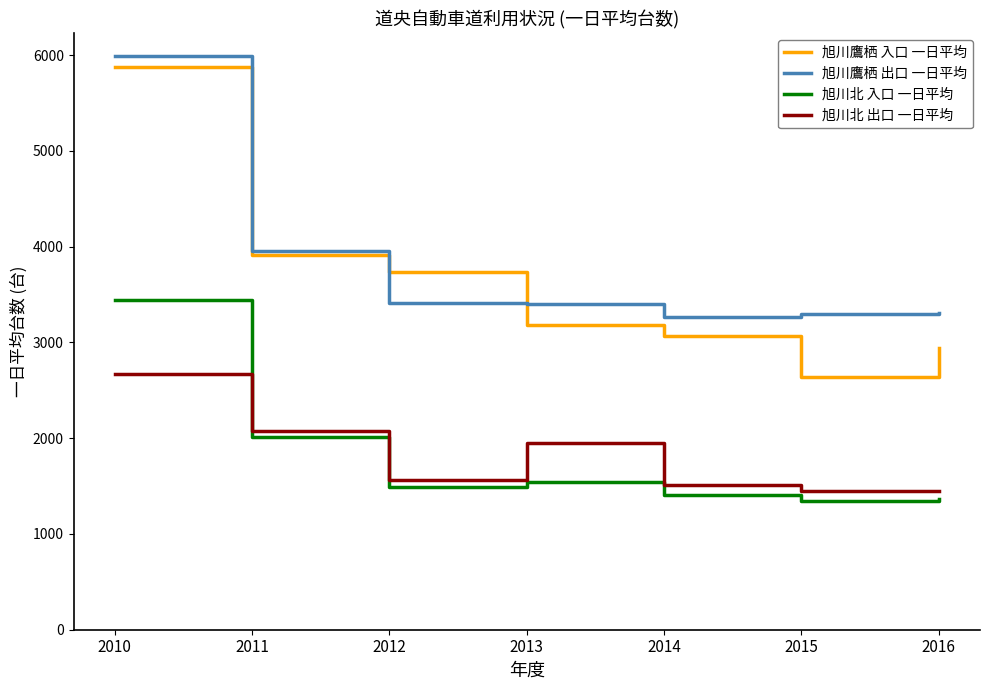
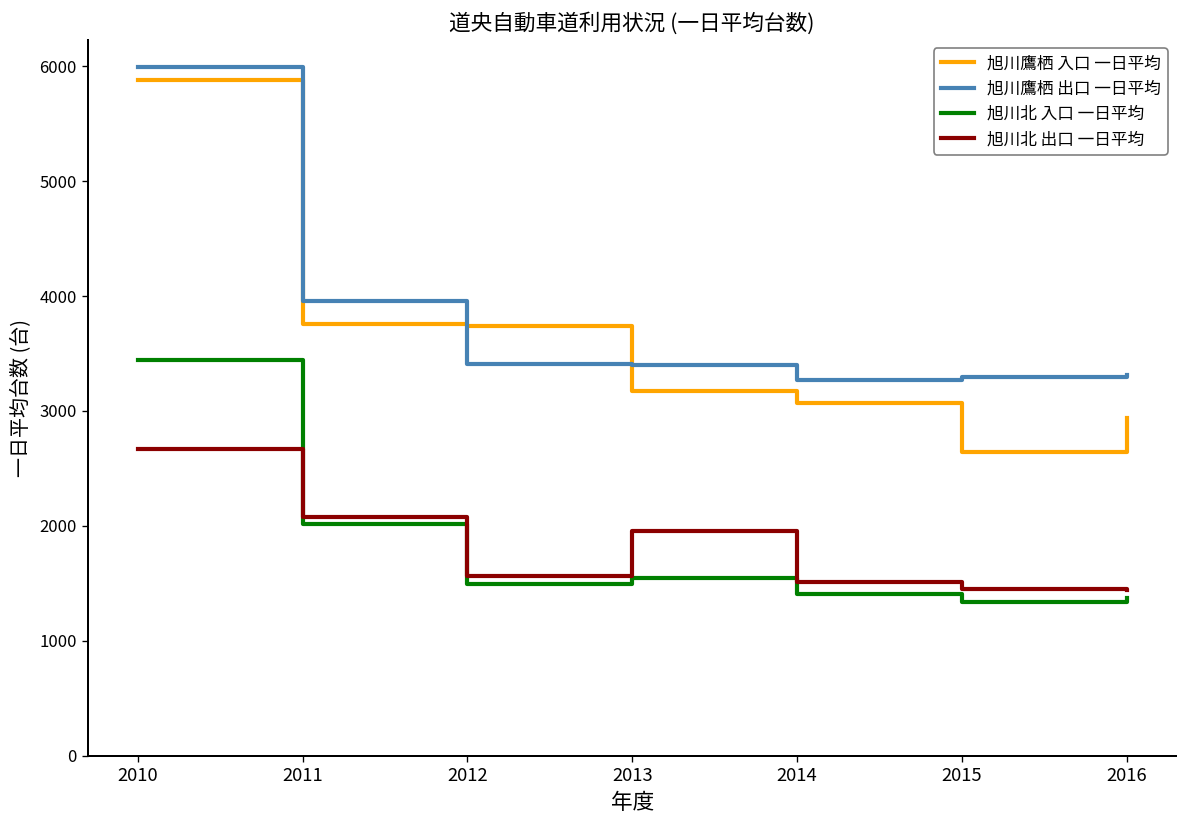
  {
    "旭川鷹栖 入口 一日平均": {
      "2010": 5900,
-     "2011": 3900,
+     "2011": 3800,
      "2012": 3700,
      "2013": 3200,
      "2014": 3100,
      "2015": 2600,
      "2016": 2900
    },
    "旭川鷹栖 出口 一日平均": {
      "2010": 6000,
      "2011": 4000,
      "2012": 3400,
      "2013": 3400,
      "2014": 3300,
      "2015": 3300,
      "2016": 3300
    },
    "旭川北 入口 一日平均": {
      "2010": 3400,
      "2011": 2000,
      "2012": 1500,
      "2013": 1500,
      "2014": 1400,
      "2015": 1300,
      "2016": 1400
    },
    "旭川北 出口 一日平均": {
      "2010": 2700,
      "2011": 2100,
      "2012": 1600,
      "2013": 2000,
      "2014": 1500,
      "2015": 1500,
      "2016": 1400
    }
  }
